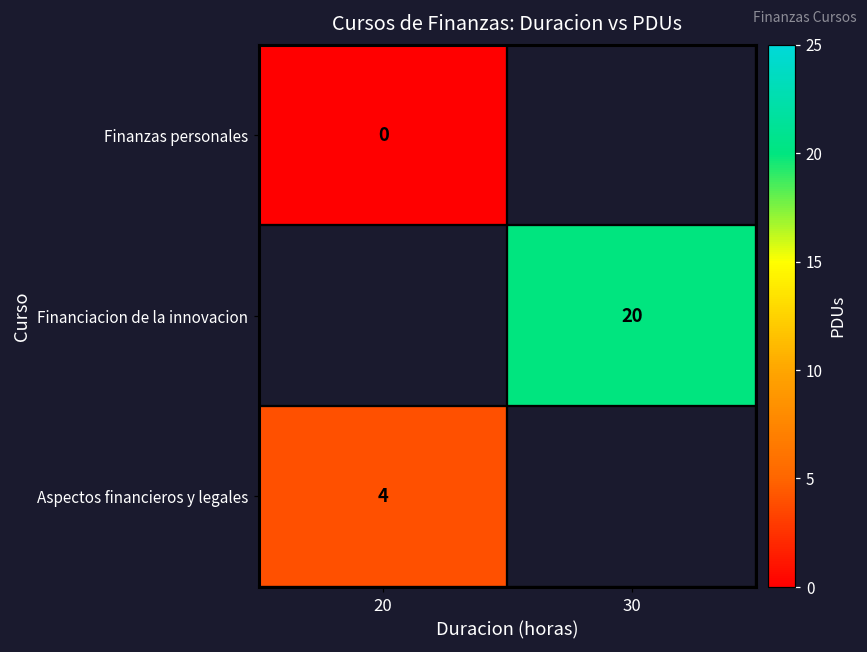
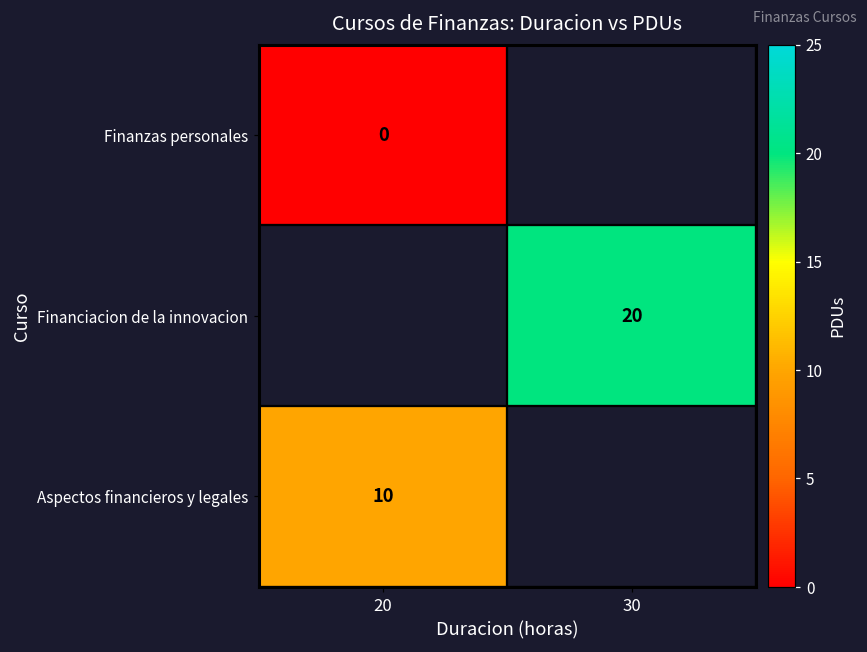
  {
    "Finanzas personales": {
      "20": 0
    },
    "Financiacion de la innovacion": {
      "30": 20
    },
    "Aspectos financieros y legales": {
-     "20": 4
+     "20": 10
    }
  }
